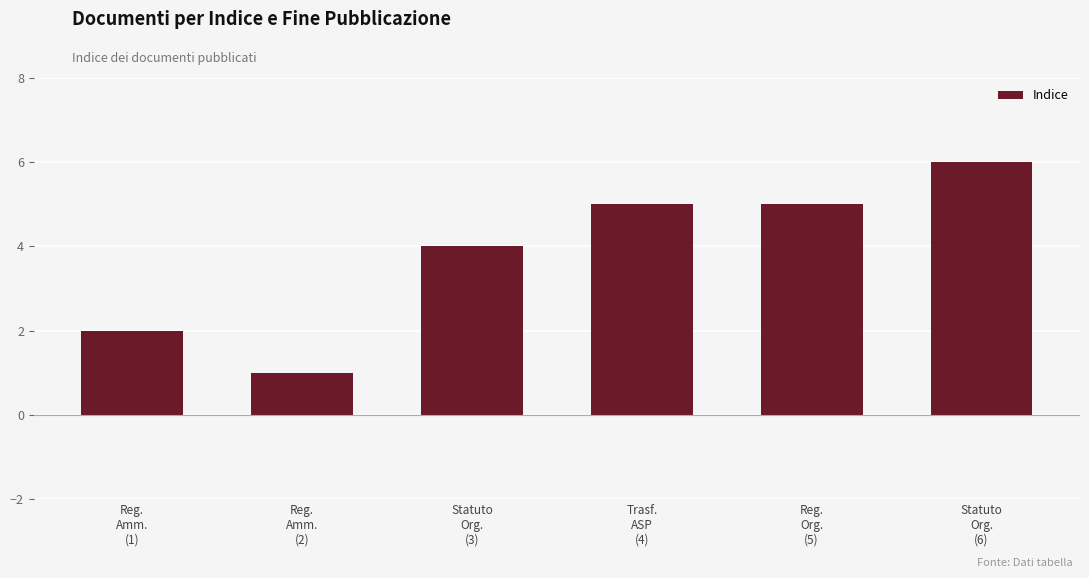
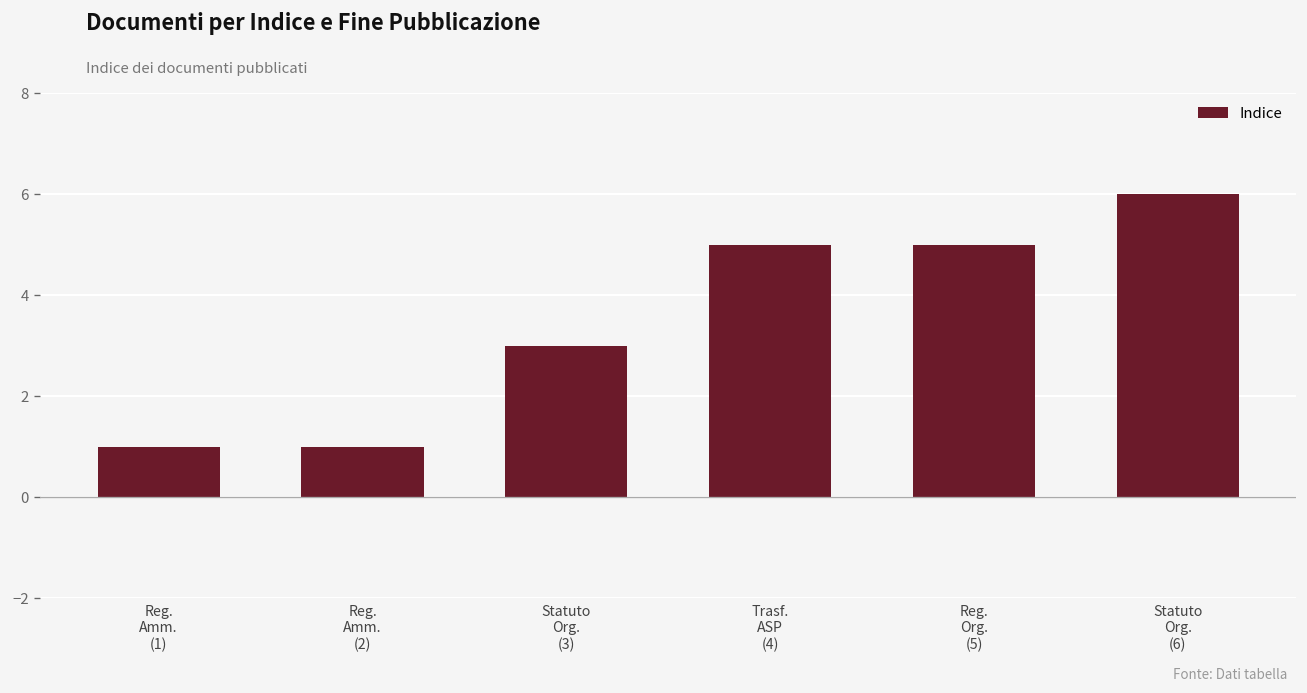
  {
-   "Reg. Amm. (1)": 2,
+   "Reg. Amm. (1)": 1,
    "Reg. Amm. (2)": 1,
-   "Statuto Org. (3)": 4,
+   "Statuto Org. (3)": 3,
    "Trasf. ASP (4)": 5,
    "Reg. Org. (5)": 5,
    "Statuto Org. (6)": 6
  }
